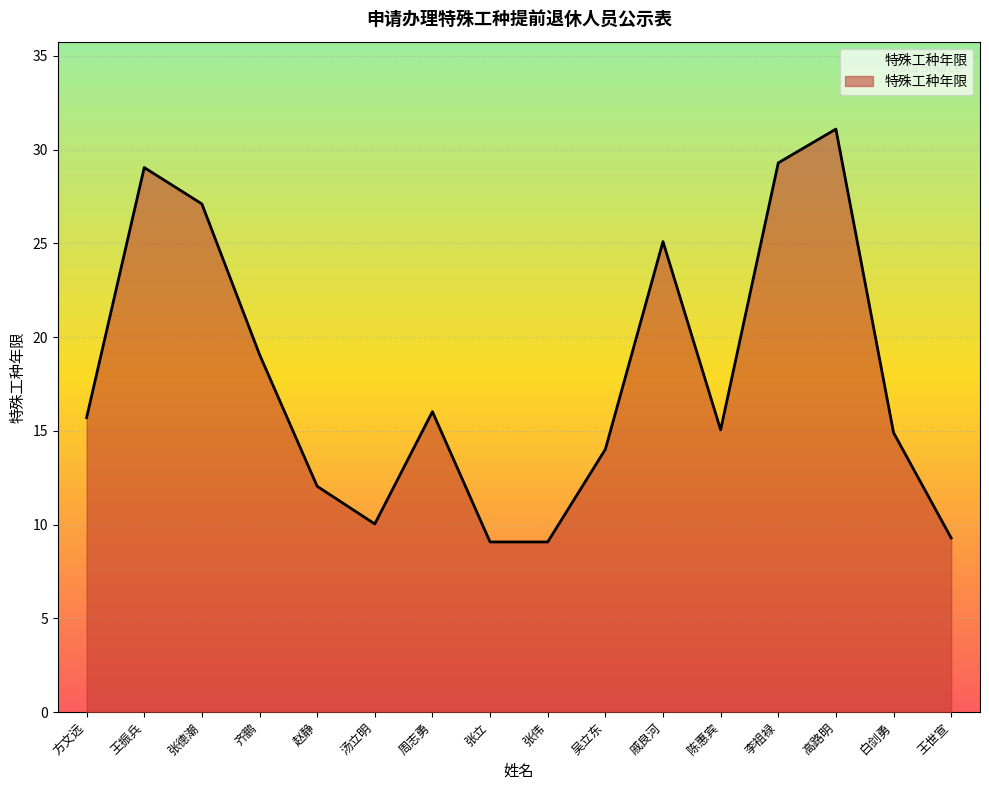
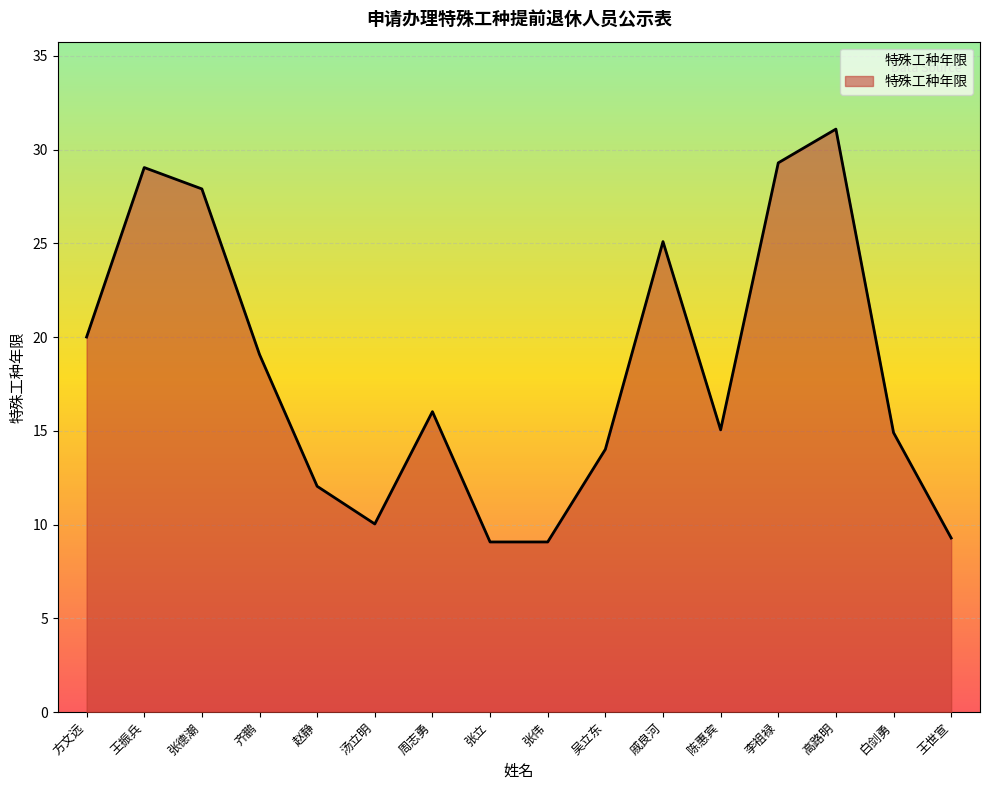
  {
-   "方文远": 15.7,
+   "方文远": 20.0,
    "王振兵": 29.0,
-   "张德潮": 27.1,
+   "张德潮": 27.9,
    "齐鹏": 19.1,
    "赵静": 12.0,
    "汤立明": 10.0,
    "周志勇": 16.0,
    "张立": 9.1,
    "张伟": 9.1,
    "吴立东": 14.0,
    "戚良河": 25.1,
    "陈惠宾": 15.1,
    "李祖禄": 29.3,
    "高路明": 31.1,
    "白剑勇": 14.9,
    "王世宣": 9.3
  }
